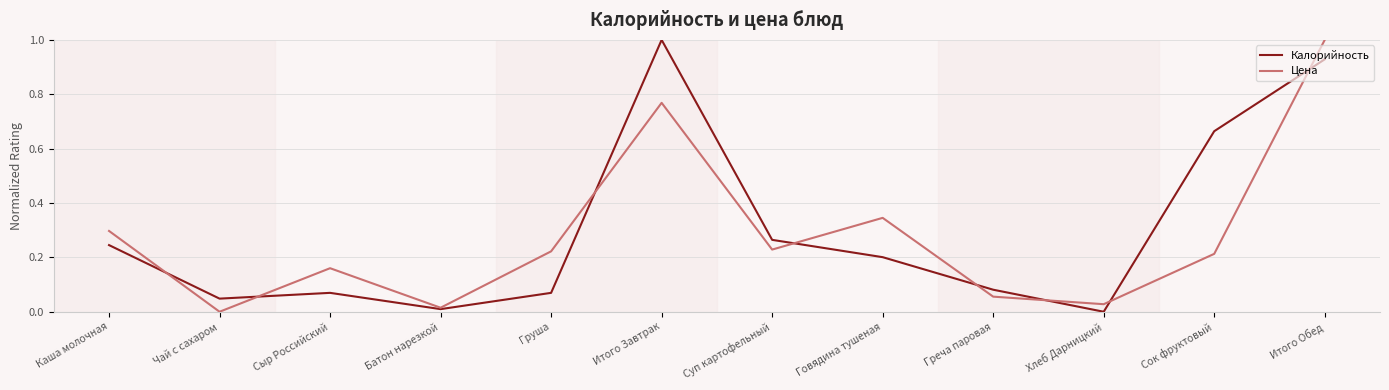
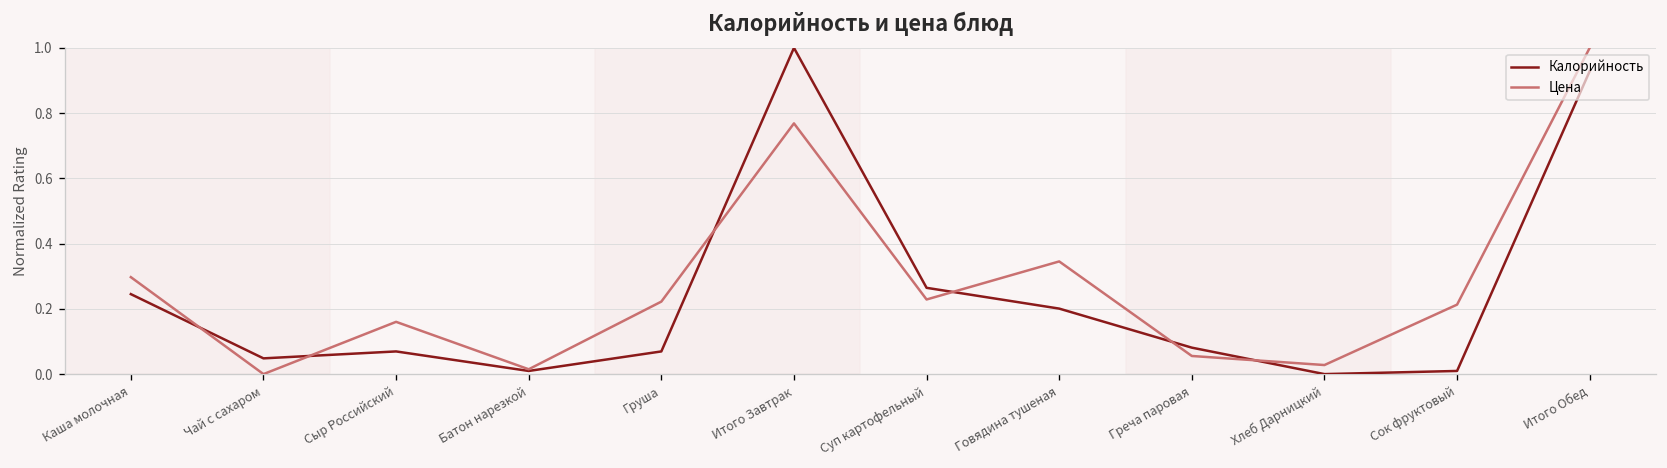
  {
    "Калорийность": {
      "Каша молочная": 0.25,
      "Чай с сахаром": 0.05,
      "Сыр Российский": 0.07,
      "Груша": 0.07,
      "Итого Завтрак": 1.00,
      "Суп картофельный": 0.26,
      "Говядина тушеная": 0.20,
      "Греча паровая": 0.08,
      "Хлеб Дарницкий": 0.00,
-     "Сок фруктовый": 0.66
+     "Сок фруктовый": 0.01
    },
    "Цена": {
      "Каша молочная": 0.30,
      "Чай с сахаром": 0.00,
      "Сыр Российский": 0.16,
      "Груша": 0.22,
      "Итого Завтрак": 0.77,
      "Суп картофельный": 0.23,
      "Говядина тушеная": 0.35,
      "Греча паровая": 0.06,
      "Хлеб Дарницкий": 0.03,
      "Сок фруктовый": 0.21,
      "Итого Обед": 1.00
    }
  }
